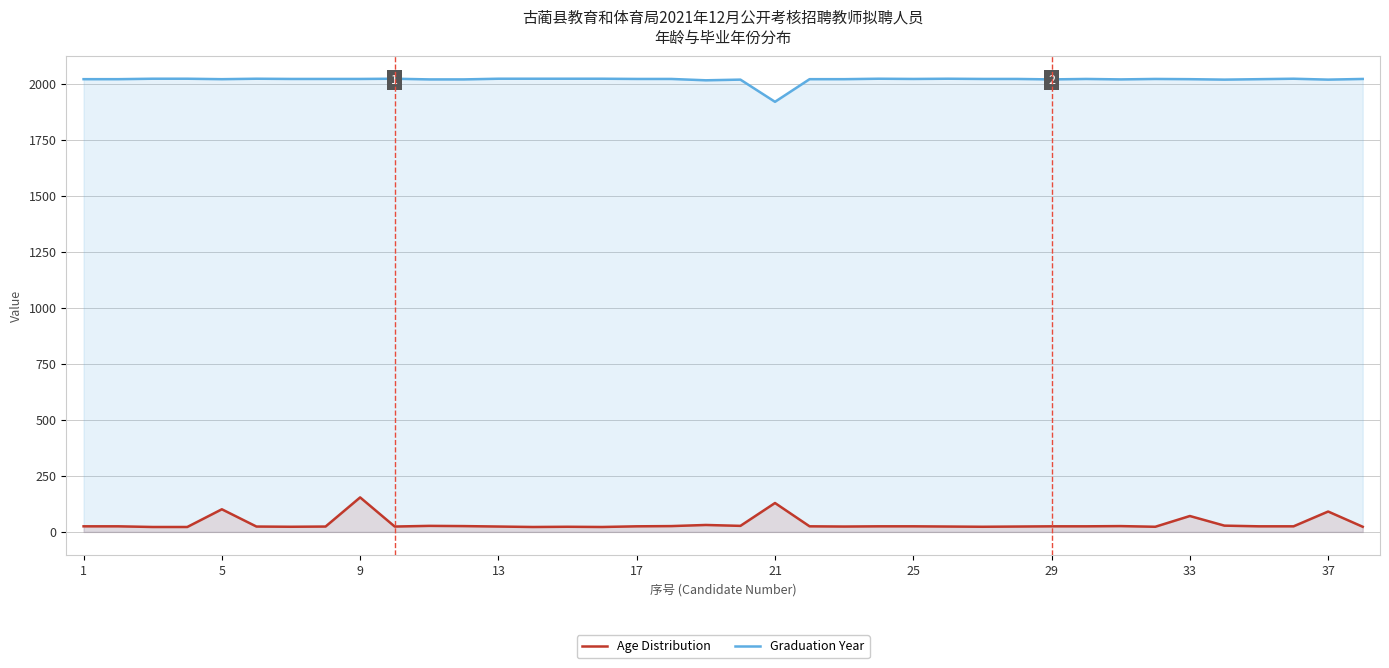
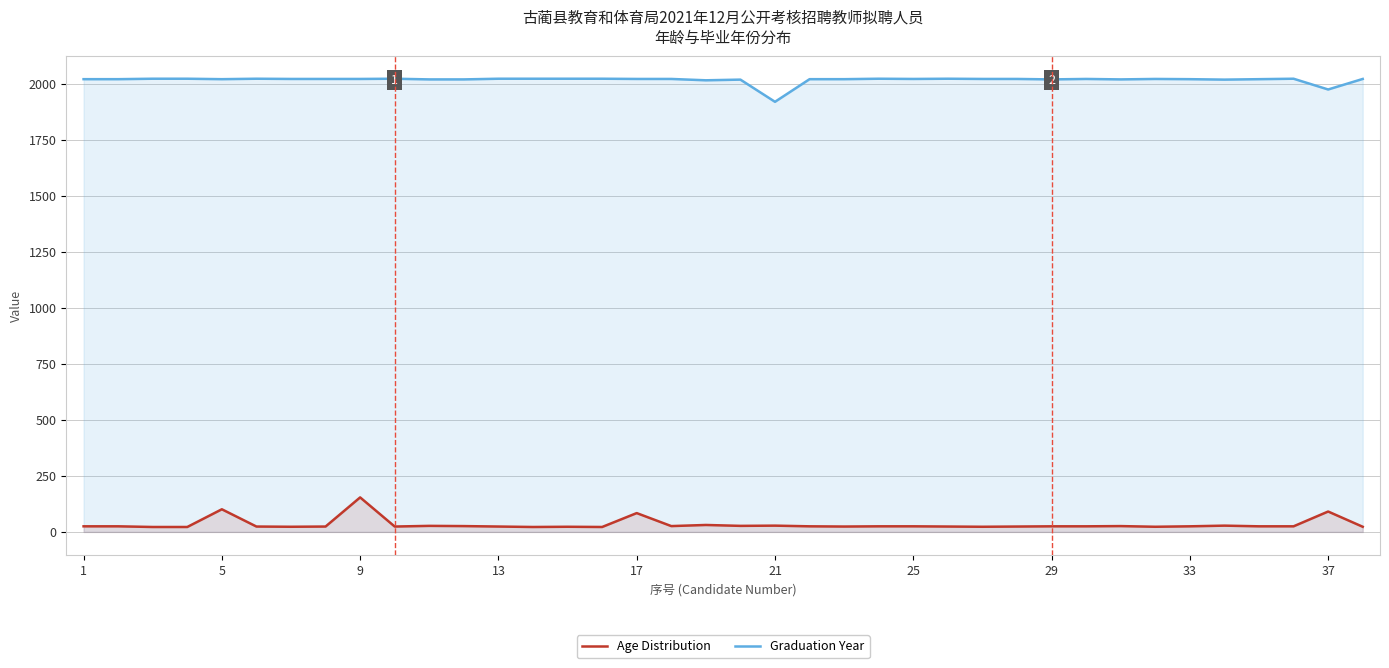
  {
    "Age Distribution": {
      "1": 30,
      "5": 100,
      "9": 150,
      "13": 20,
-     "17": 30,
-     "21": 130,
+     "17": 80,
+     "21": 30,
      "25": 30,
      "29": 30,
-     "33": 70,
+     "33": 30,
      "37": 90
    },
    "Graduation Year": {
      "1": 2020,
      "5": 2020,
      "9": 2020,
      "13": 2020,
      "17": 2020,
      "21": 1920,
      "25": 2020,
      "33": 2020,
-     "37": 2020
+     "37": 1970
    }
  }
